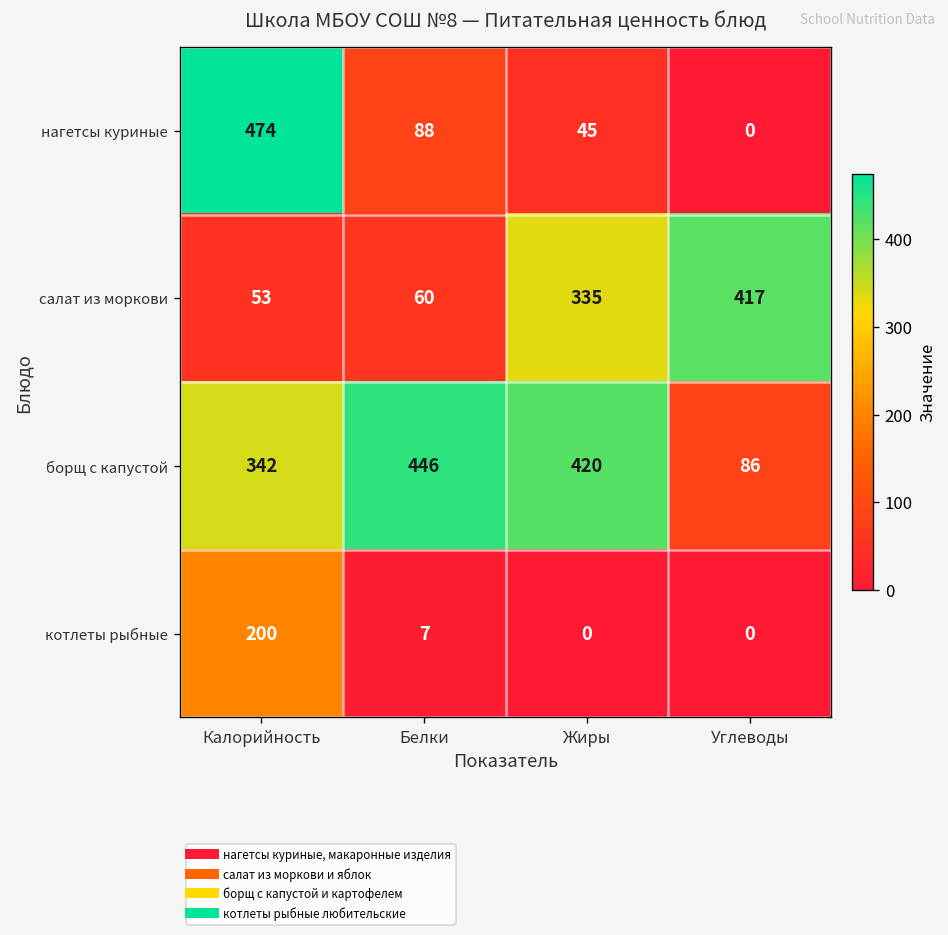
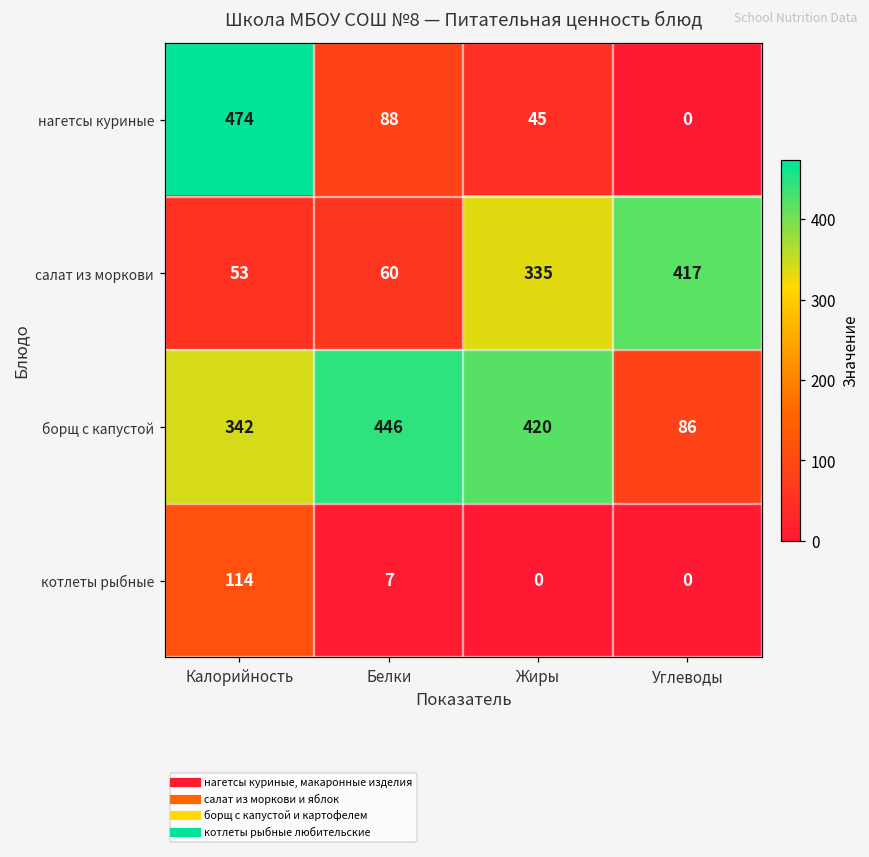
  {
    "нагетсы куриные": {
      "Калорийность": 474,
      "Белки": 88,
      "Жиры": 45,
      "Углеводы": 0
    },
    "салат из моркови": {
      "Калорийность": 53,
      "Белки": 60,
      "Жиры": 335,
      "Углеводы": 417
    },
    "борщ с капустой": {
      "Калорийность": 342,
      "Белки": 446,
      "Жиры": 420,
      "Углеводы": 86
    },
    "котлеты рыбные": {
-     "Калорийность": 200,
+     "Калорийность": 114,
      "Белки": 7,
      "Жиры": 0,
      "Углеводы": 0
    }
  }
